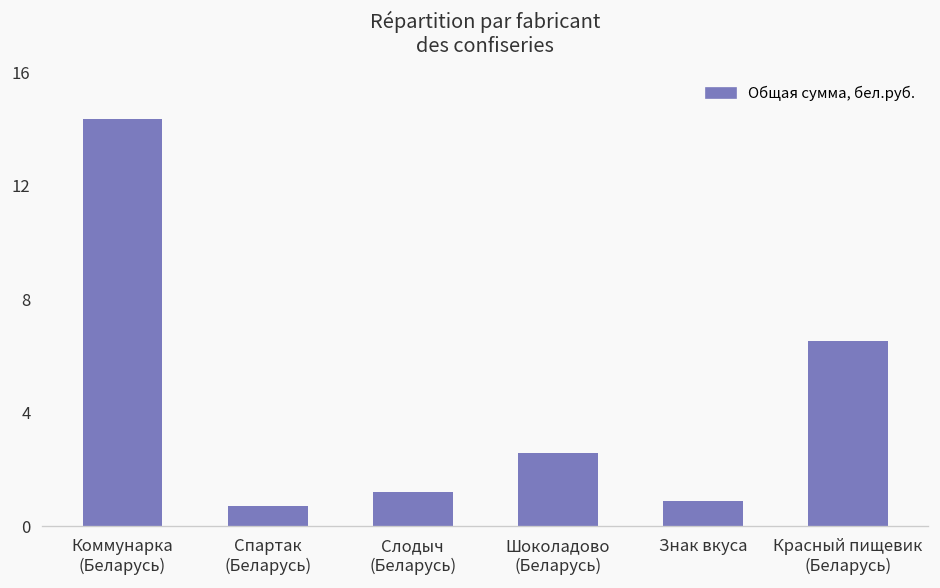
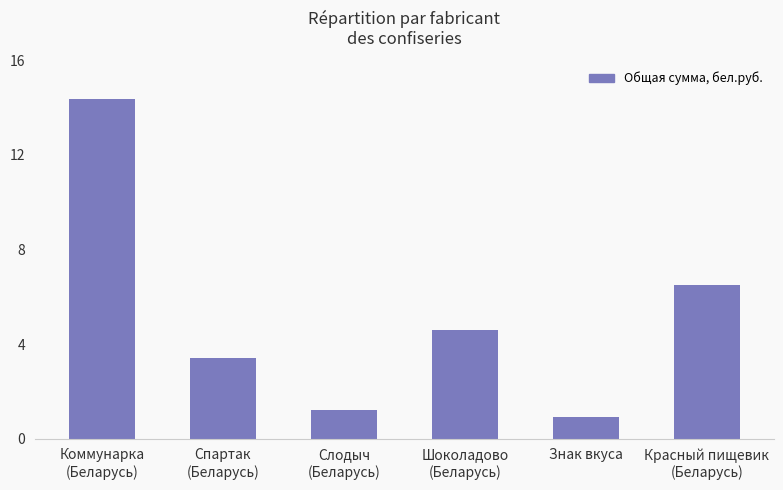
  {
    "Коммунарка (Беларусь)": 14.4,
-   "Спартак (Беларусь)": 0.7,
+   "Спартак (Беларусь)": 3.4,
    "Слодыч (Беларусь)": 1.2,
-   "Шоколадово (Беларусь)": 2.6,
+   "Шоколадово (Беларусь)": 4.6,
    "Знак вкуса": 0.9,
    "Красный пищевик (Беларусь)": 6.5
  }
